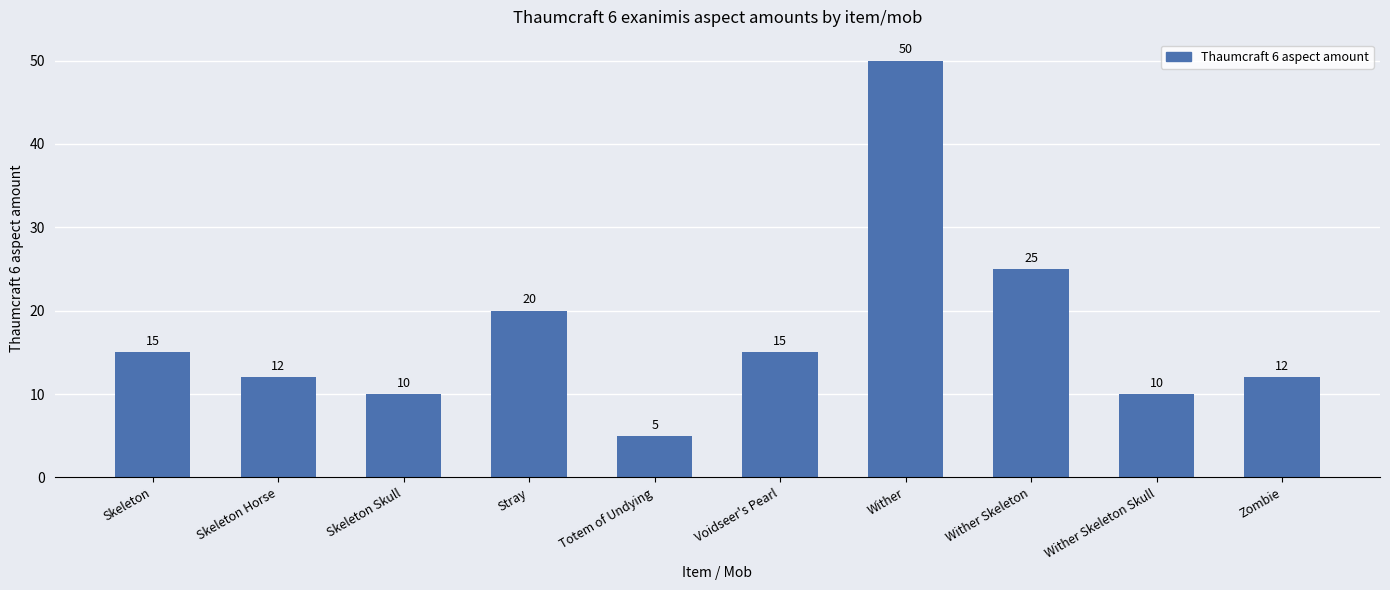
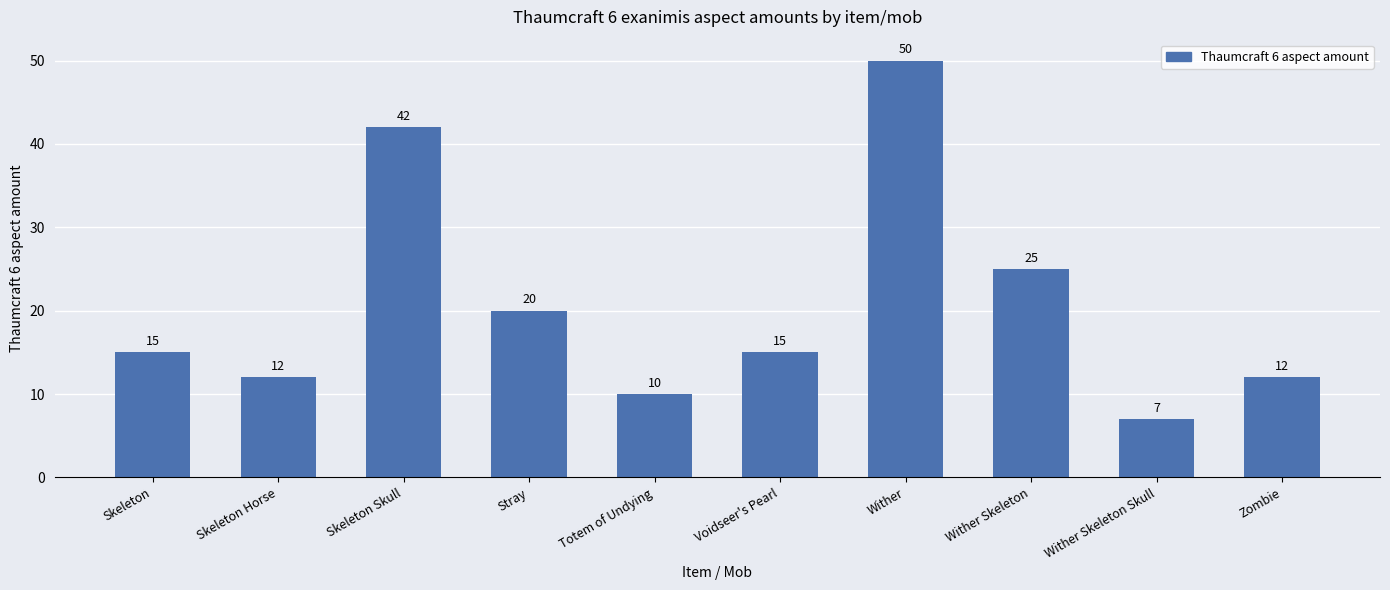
  {
    "Skeleton": 15,
    "Skeleton Horse": 12,
-   "Skeleton Skull": 10,
+   "Skeleton Skull": 42,
    "Stray": 20,
-   "Totem of Undying": 5,
+   "Totem of Undying": 10,
    "Voidseer's Pearl": 15,
    "Wither": 50,
    "Wither Skeleton": 25,
-   "Wither Skeleton Skull": 10,
+   "Wither Skeleton Skull": 7,
    "Zombie": 12
  }
